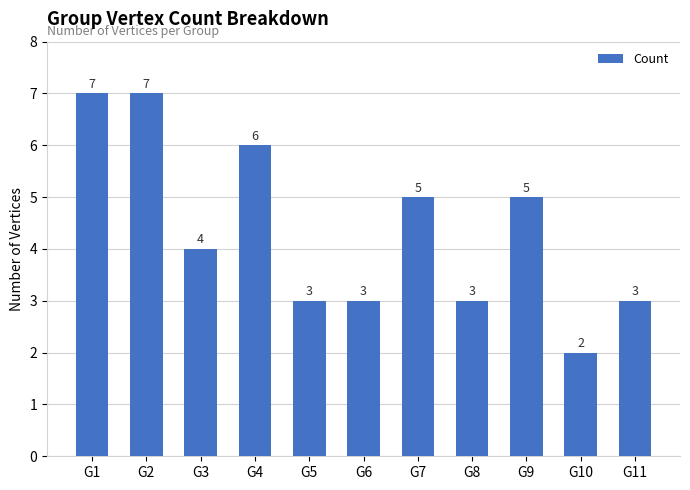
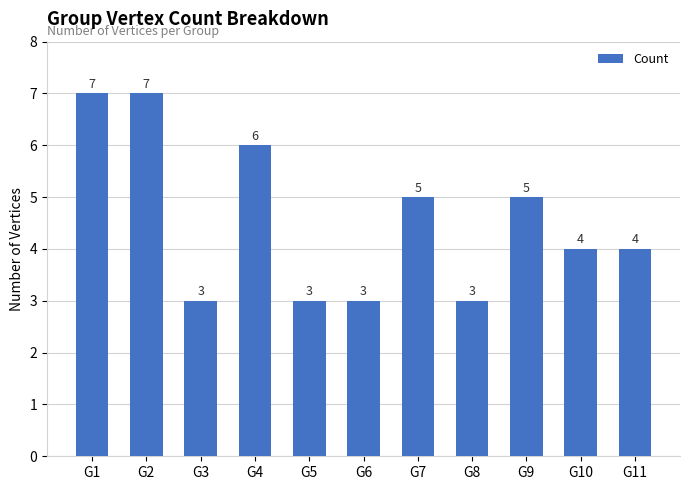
  {
    "G1": 7,
    "G2": 7,
-   "G3": 4,
+   "G3": 3,
    "G4": 6,
    "G5": 3,
    "G6": 3,
    "G7": 5,
    "G8": 3,
    "G9": 5,
-   "G10": 2,
-   "G11": 3
+   "G10": 4,
+   "G11": 4
  }
